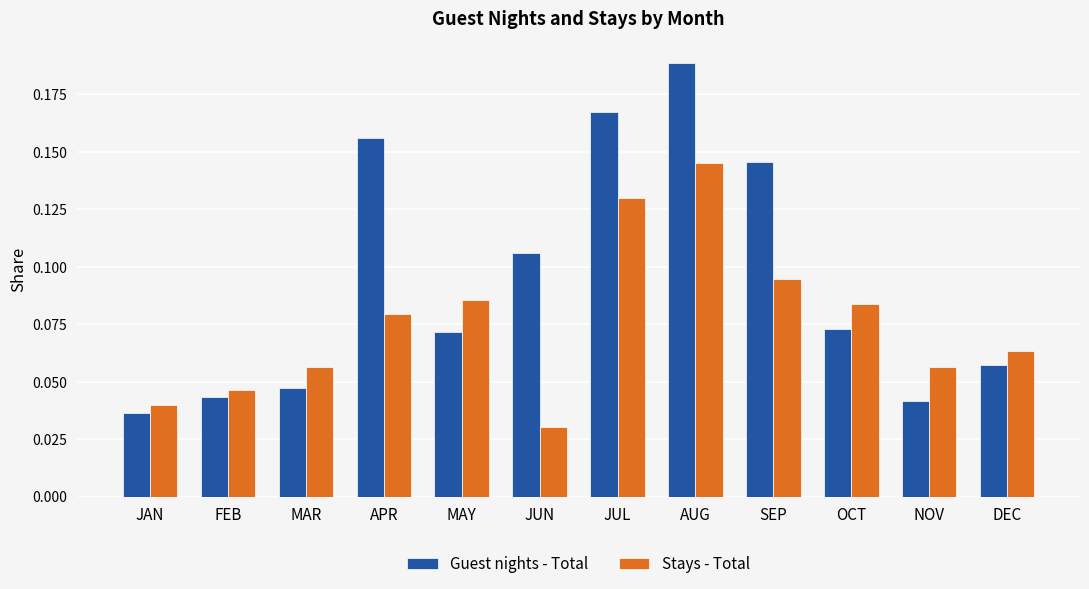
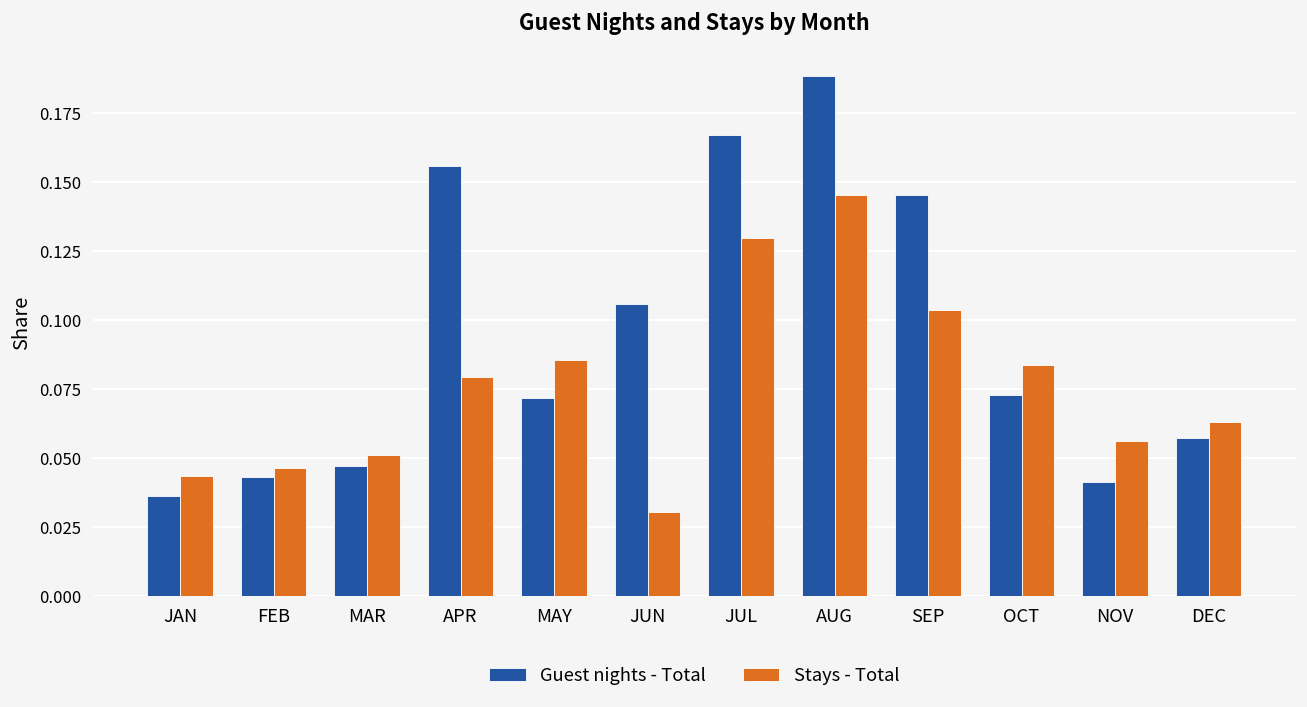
  {
    "Guest nights - Total": {
      "JAN": 0.036,
      "FEB": 0.043,
      "MAR": 0.047,
      "APR": 0.156,
      "MAY": 0.072,
      "JUN": 0.106,
      "JUL": 0.167,
      "AUG": 0.189,
      "SEP": 0.146,
      "OCT": 0.073,
      "NOV": 0.041,
      "DEC": 0.057
    },
    "Stays - Total": {
-     "JAN": 0.040,
+     "JAN": 0.044,
      "FEB": 0.046,
-     "MAR": 0.056,
+     "MAR": 0.051,
      "APR": 0.079,
      "MAY": 0.086,
      "JUN": 0.030,
      "JUL": 0.130,
      "AUG": 0.145,
-     "SEP": 0.095,
+     "SEP": 0.104,
      "OCT": 0.084,
      "NOV": 0.056,
      "DEC": 0.063
    }
  }
